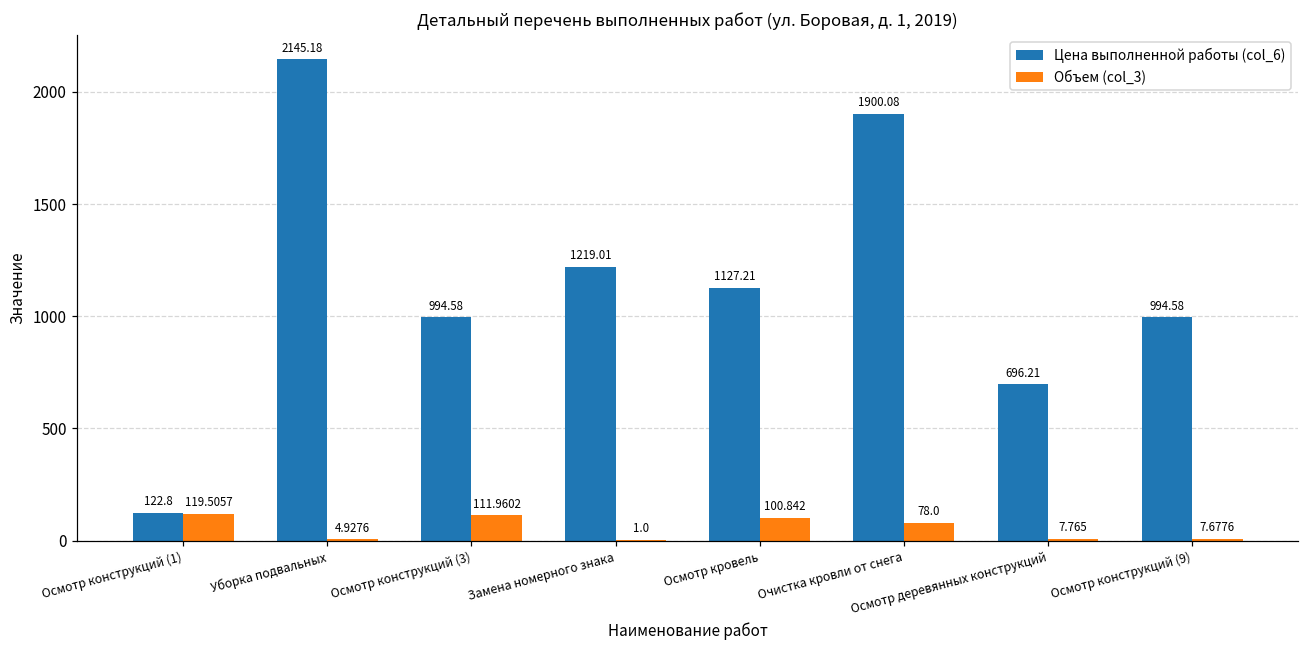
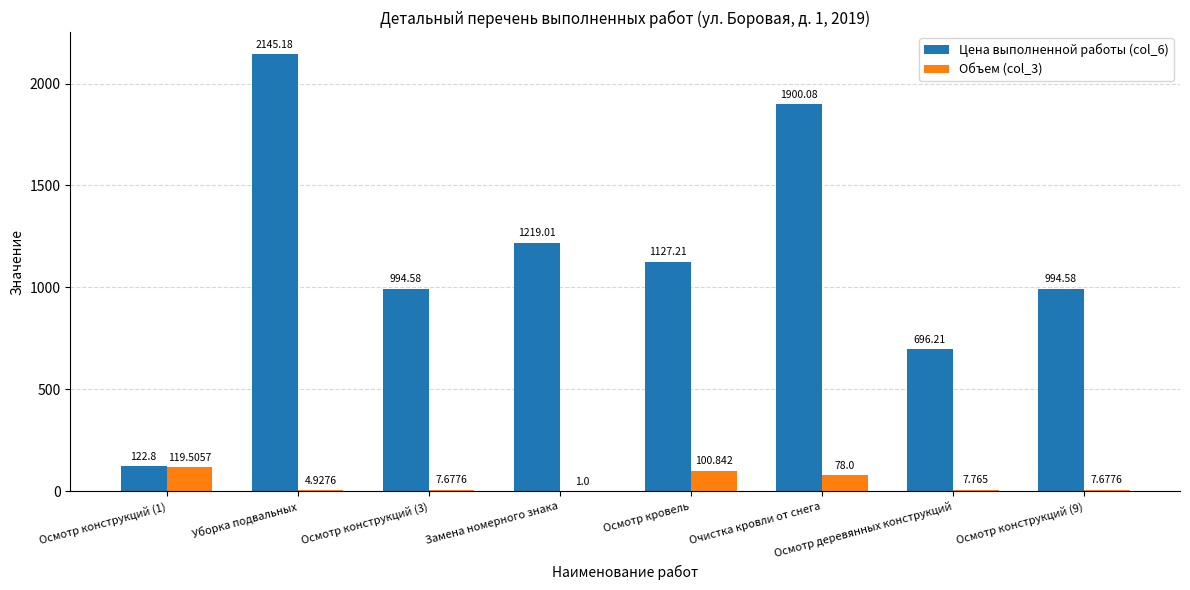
  {
    "Цена выполненной работы (col_6)": {
      "Осмотр конструкций (1)": 122.8,
      "Уборка подвальных": 2145.18,
      "Осмотр конструкций (3)": 994.58,
      "Замена номерного знака": 1219.01,
      "Осмотр кровель": 1127.21,
      "Очистка кровли от снега": 1900.08,
      "Осмотр деревянных конструкций": 696.21,
      "Осмотр конструкций (9)": 994.58
    },
    "Объем (col_3)": {
      "Осмотр конструкций (1)": 119.5057,
      "Уборка подвальных": 4.9276,
-     "Осмотр конструкций (3)": 111.9602,
+     "Осмотр конструкций (3)": 7.6776,
      "Замена номерного знака": 1.0,
      "Осмотр кровель": 100.842,
      "Очистка кровли от снега": 78.0,
      "Осмотр деревянных конструкций": 7.765,
      "Осмотр конструкций (9)": 7.6776
    }
  }
